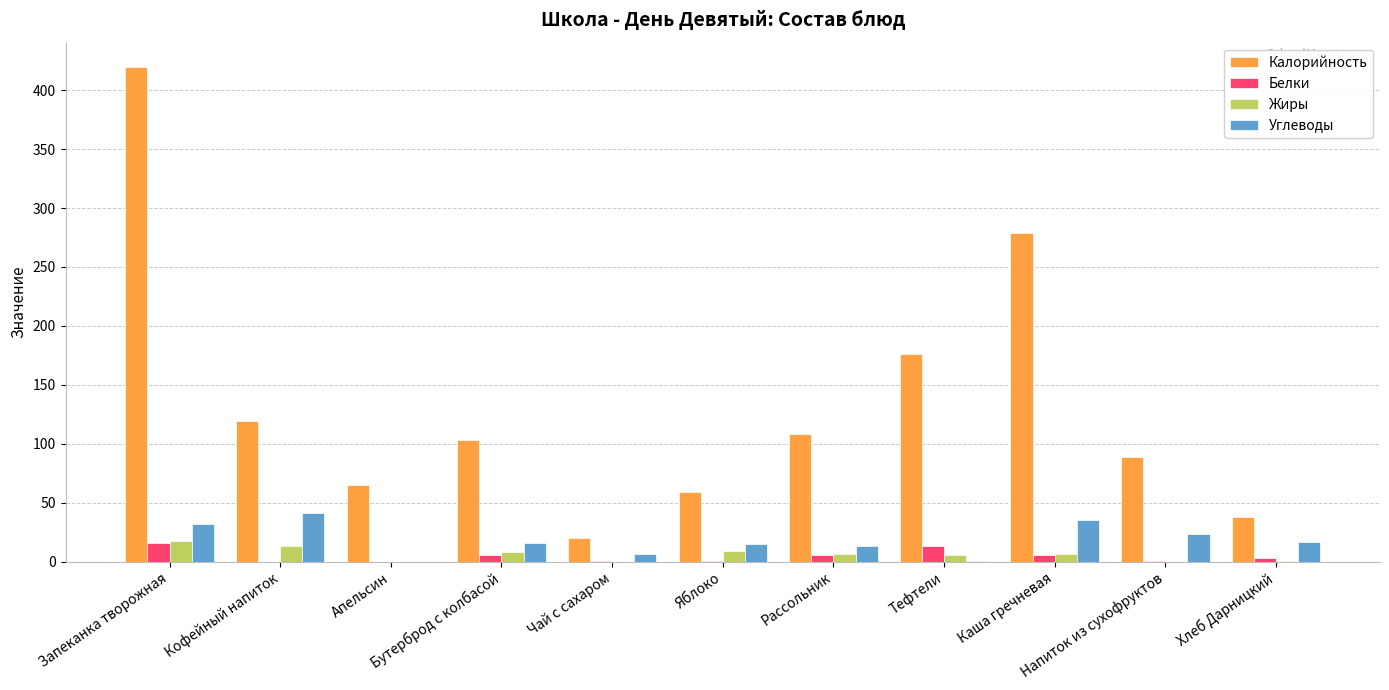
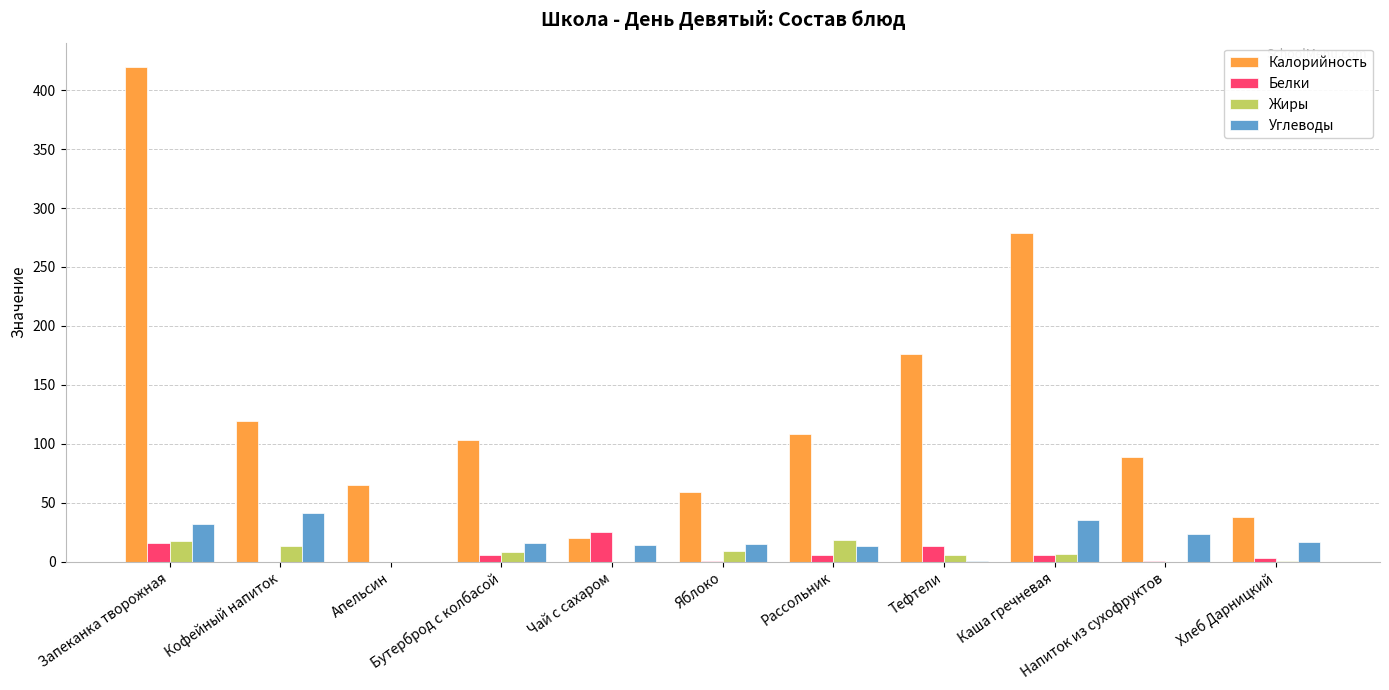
  {
    "Калорийность": {
      "Запеканка творожная": 419,
      "Кофейный напиток": 119,
      "Апельсин": 65,
      "Бутерброд с колбасой": 103,
      "Чай с сахаром": 20,
      "Яблоко": 59,
      "Рассольник": 108,
      "Тефтели": 176,
      "Каша гречневая": 279,
      "Напиток из сухофруктов": 89,
      "Хлеб Дарницкий": 38
    },
    "Белки": {
      "Запеканка творожная": 16,
      "Кофейный напиток": 0,
      "Апельсин": 0,
      "Бутерброд с колбасой": 6,
-     "Чай с сахаром": 0,
+     "Чай с сахаром": 25,
      "Рассольник": 5,
      "Тефтели": 13,
      "Каша гречневая": 5,
      "Хлеб Дарницкий": 3
    },
    "Жиры": {
      "Запеканка творожная": 18,
      "Кофейный напиток": 13,
      "Апельсин": 0,
      "Бутерброд с колбасой": 8,
      "Чай с сахаром": 0,
      "Яблоко": 9,
-     "Рассольник": 6,
+     "Рассольник": 18,
      "Тефтели": 6,
      "Каша гречневая": 6,
      "Напиток из сухофруктов": 0
    },
    "Углеводы": {
      "Запеканка творожная": 32,
      "Кофейный напиток": 41,
      "Апельсин": 0,
      "Бутерброд с колбасой": 16,
-     "Чай с сахаром": 7,
+     "Чай с сахаром": 14,
      "Яблоко": 15,
      "Рассольник": 13,
      "Каша гречневая": 35,
      "Напиток из сухофруктов": 24,
      "Хлеб Дарницкий": 16
    }
  }
